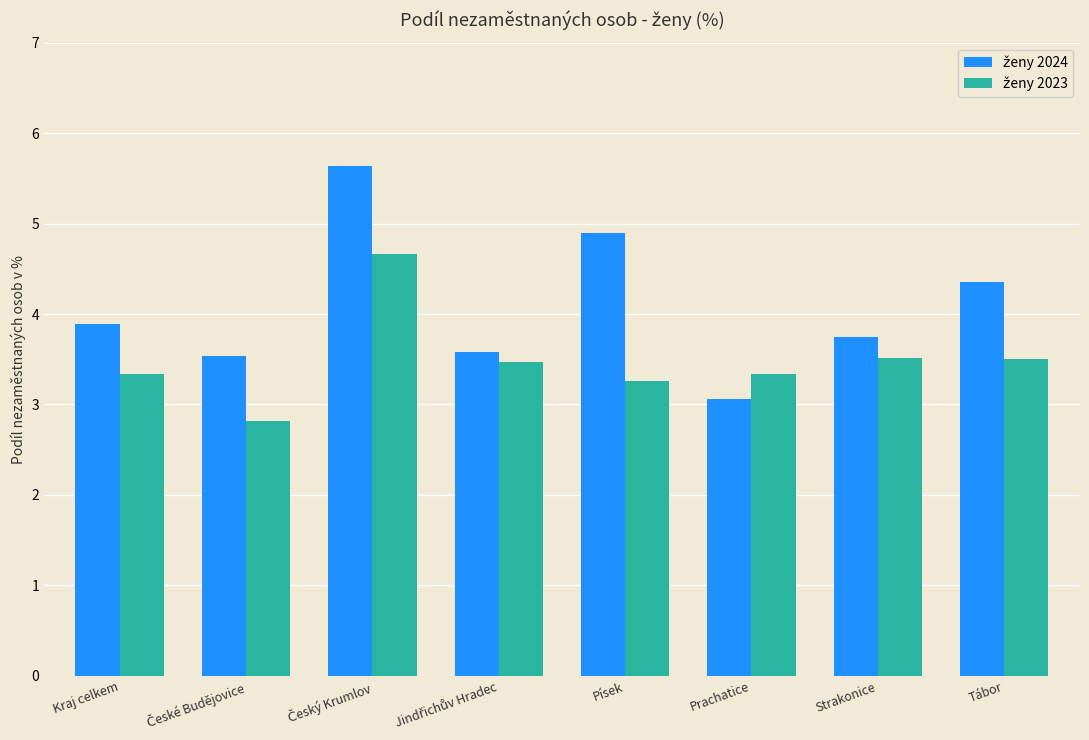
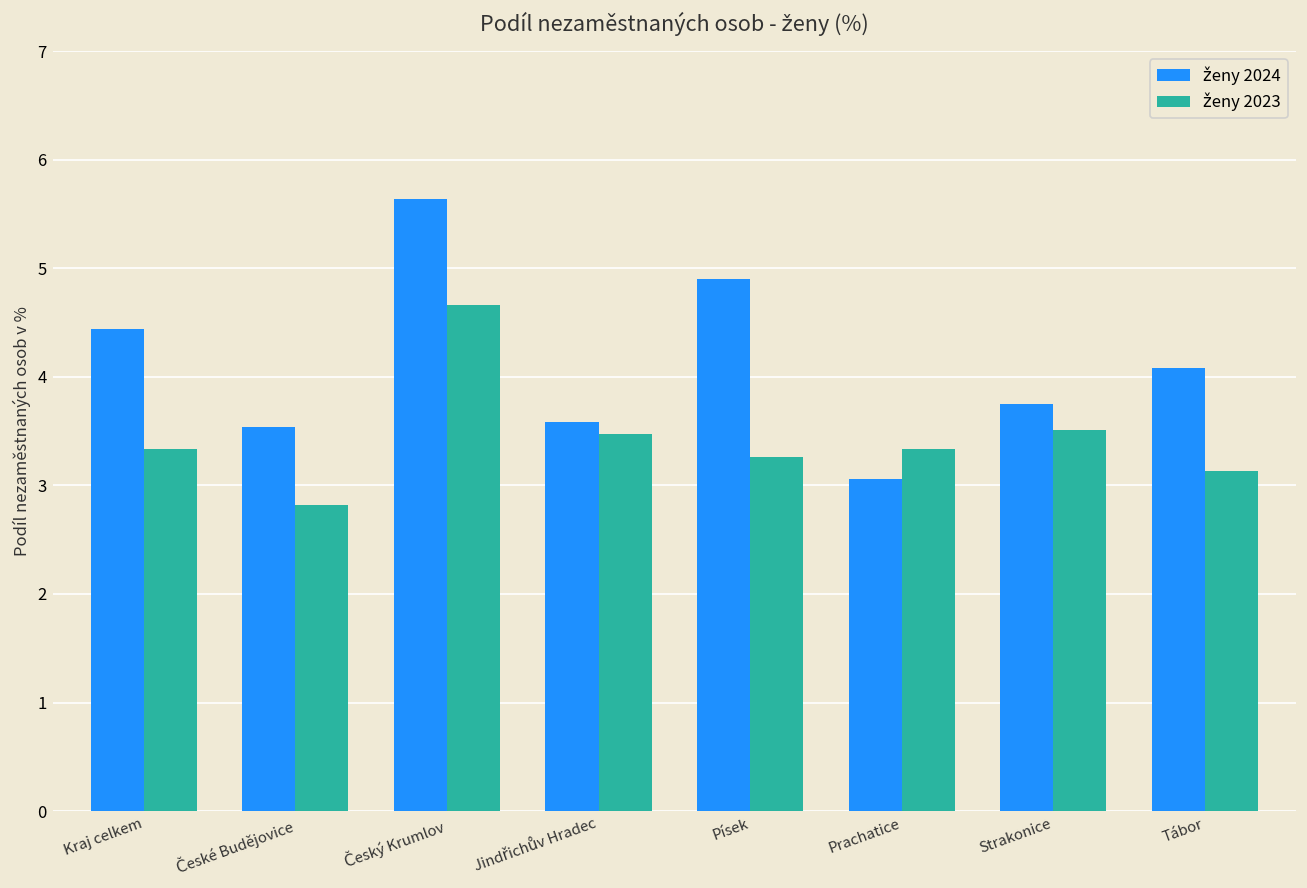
  {
    "ženy 2024": {
-     "Kraj celkem": 3.9,
+     "Kraj celkem": 4.4,
      "České Budějovice": 3.5,
      "Český Krumlov": 5.6,
      "Jindřichův Hradec": 3.6,
      "Písek": 4.9,
      "Prachatice": 3.1,
      "Strakonice": 3.8,
-     "Tábor": 4.4
+     "Tábor": 4.1
    },
    "ženy 2023": {
      "Kraj celkem": 3.3,
      "České Budějovice": 2.8,
      "Český Krumlov": 4.7,
      "Jindřichův Hradec": 3.5,
      "Písek": 3.3,
      "Prachatice": 3.3,
      "Strakonice": 3.5,
-     "Tábor": 3.5
+     "Tábor": 3.1
    }
  }
